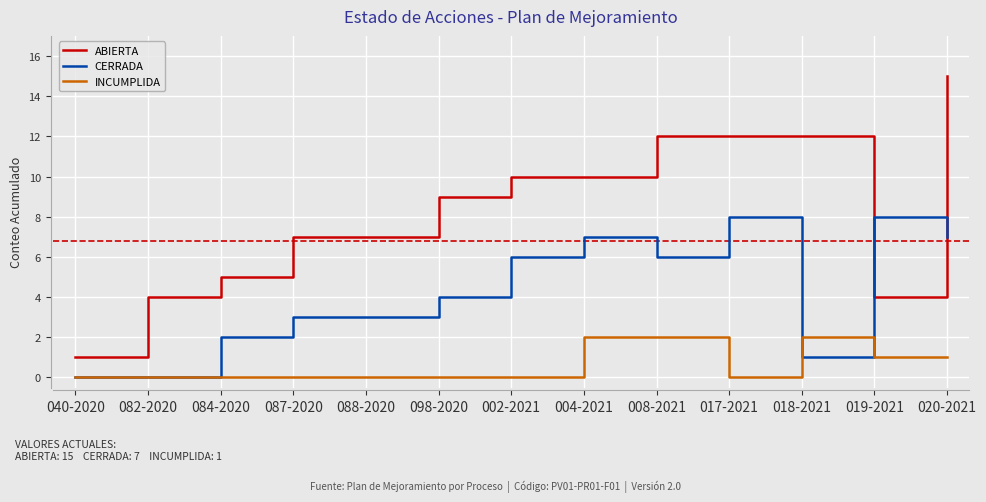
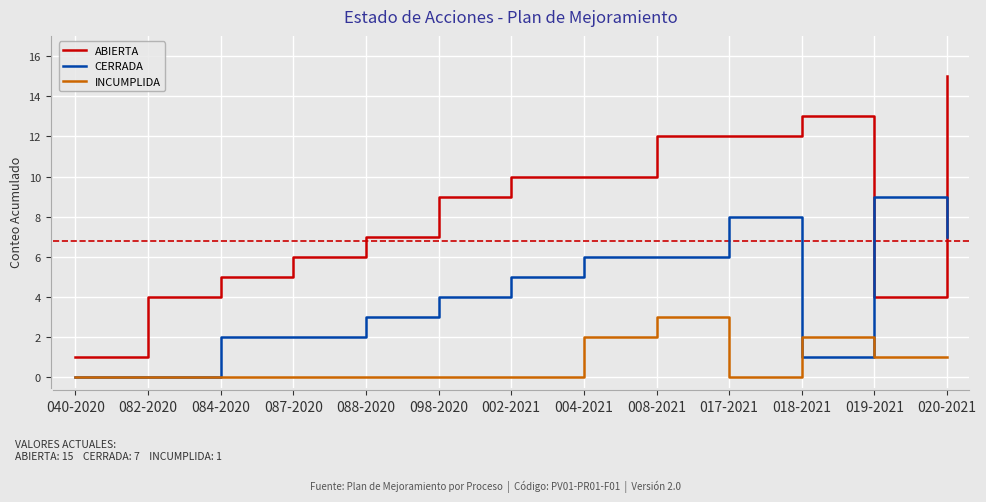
  {
    "ABIERTA": {
      "040-2020": 1,
      "082-2020": 4,
      "084-2020": 5,
-     "087-2020": 7,
+     "087-2020": 6,
      "088-2020": 7,
      "098-2020": 9,
      "002-2021": 10,
      "004-2021": 10,
      "008-2021": 12,
      "017-2021": 12,
-     "018-2021": 12,
+     "018-2021": 13,
      "019-2021": 4,
      "020-2021": 15
    },
    "CERRADA": {
      "084-2020": 2,
-     "087-2020": 3,
+     "087-2020": 2,
      "088-2020": 3,
      "098-2020": 4,
-     "002-2021": 6,
-     "004-2021": 7,
+     "002-2021": 5,
+     "004-2021": 6,
      "008-2021": 6,
      "017-2021": 8,
      "018-2021": 1,
-     "019-2021": 8,
+     "019-2021": 9,
      "020-2021": 7
    },
    "INCUMPLIDA": {
      "084-2020": 0,
      "087-2020": 0,
      "088-2020": 0,
      "098-2020": 0,
      "002-2021": 0,
      "004-2021": 2,
-     "008-2021": 2,
+     "008-2021": 3,
      "017-2021": 0,
      "018-2021": 2,
      "019-2021": 1,
      "020-2021": 1
    }
  }
